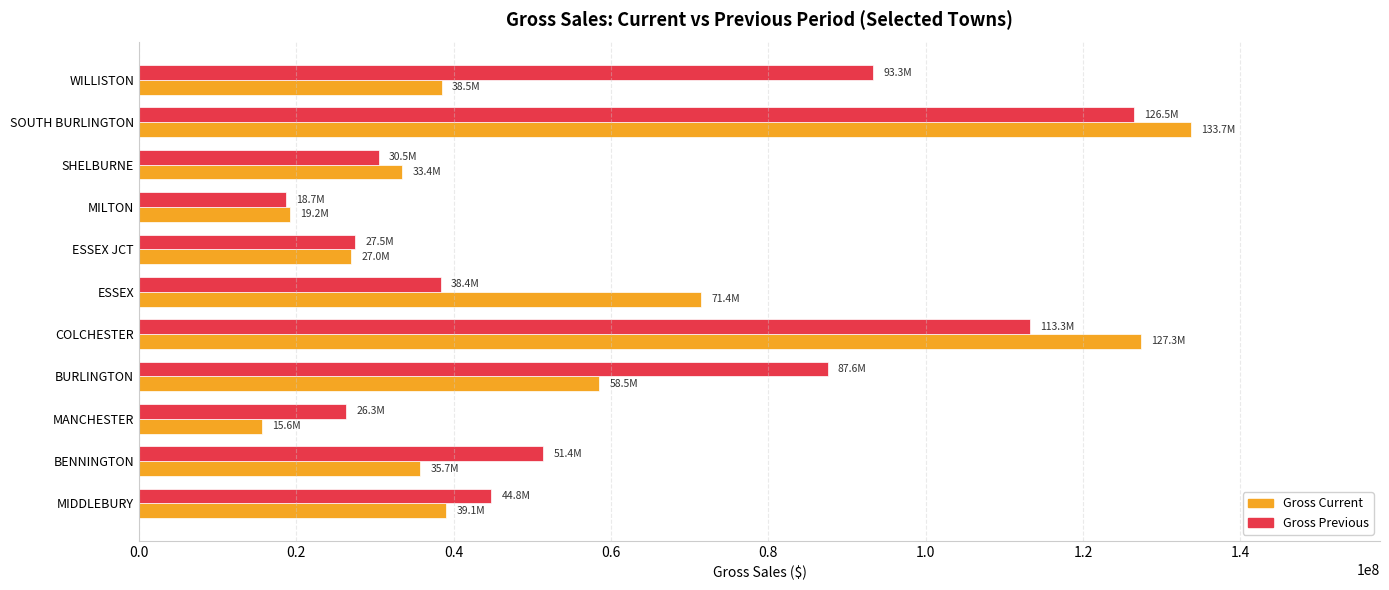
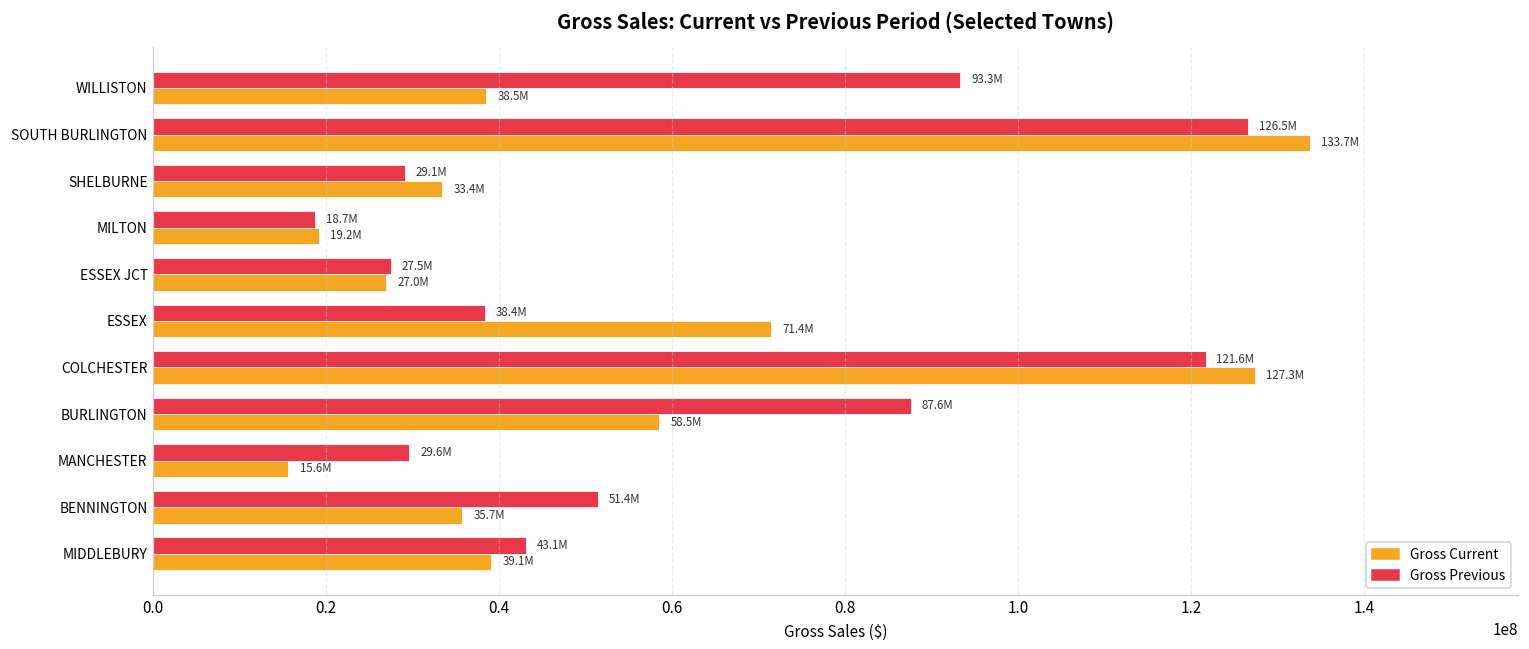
  {
    "Gross Current": {
      "WILLISTON": "38.5M",
      "SOUTH BURLINGTON": "133.7M",
      "SHELBURNE": "33.4M",
      "MILTON": "19.2M",
      "ESSEX JCT": "27.0M",
      "ESSEX": "71.4M",
      "COLCHESTER": "127.3M",
      "BURLINGTON": "58.5M",
      "MANCHESTER": "15.6M",
      "BENNINGTON": "35.7M",
      "MIDDLEBURY": "39.1M"
    },
    "Gross Previous": {
      "WILLISTON": "93.3M",
      "SOUTH BURLINGTON": "126.5M",
-     "SHELBURNE": "30.5M",
+     "SHELBURNE": "29.1M",
      "MILTON": "18.7M",
      "ESSEX JCT": "27.5M",
      "ESSEX": "38.4M",
-     "COLCHESTER": "113.3M",
+     "COLCHESTER": "121.6M",
      "BURLINGTON": "87.6M",
-     "MANCHESTER": "26.3M",
+     "MANCHESTER": "29.6M",
      "BENNINGTON": "51.4M",
-     "MIDDLEBURY": "44.8M"
+     "MIDDLEBURY": "43.1M"
    }
  }
